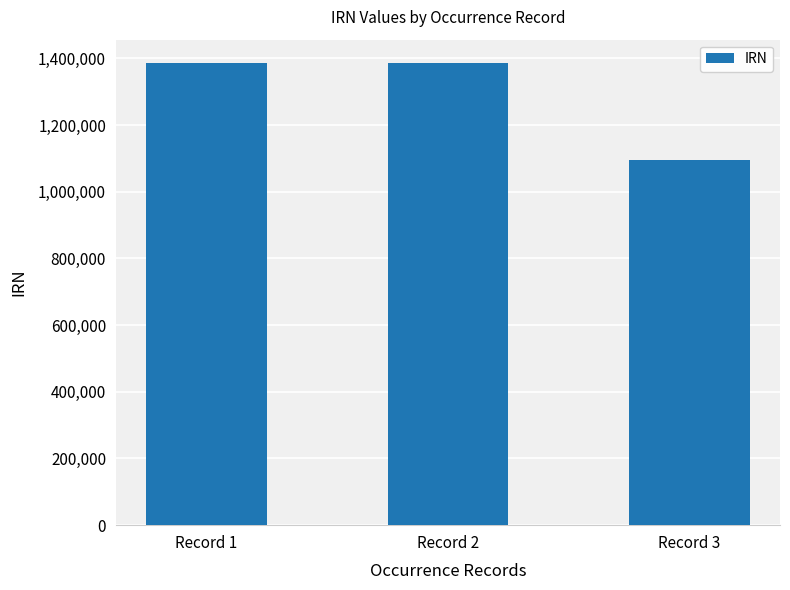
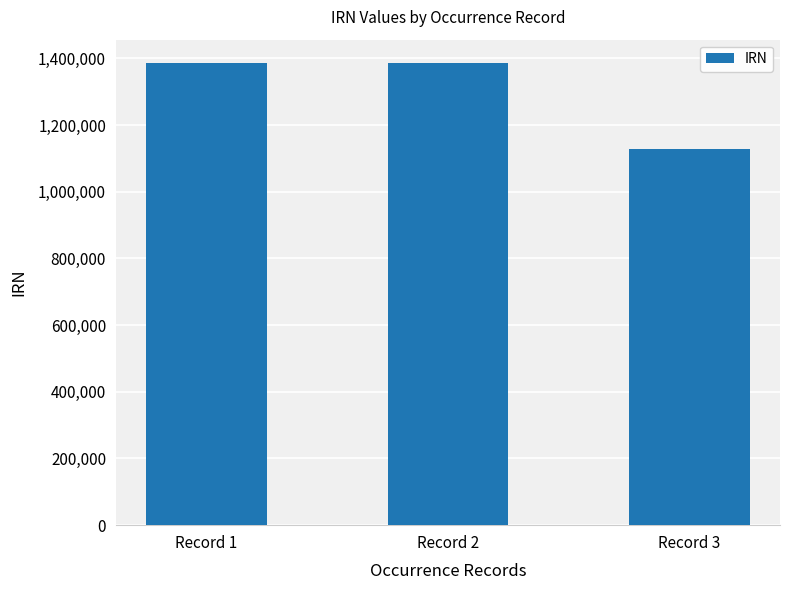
  {
    "Record 1": "1,390,000",
    "Record 2": "1,390,000",
-   "Record 3": "1,100,000"
+   "Record 3": "1,130,000"
  }
